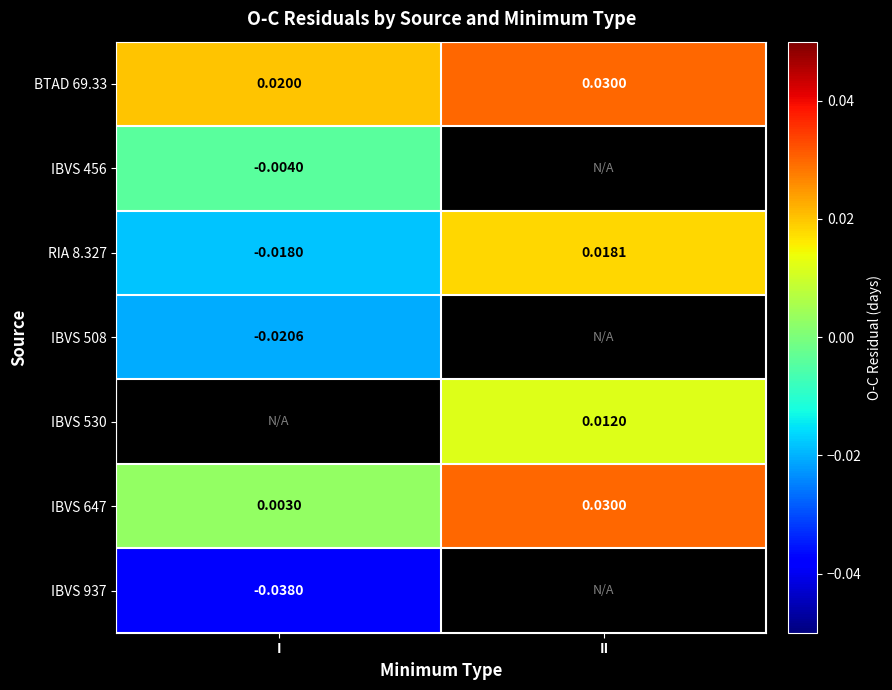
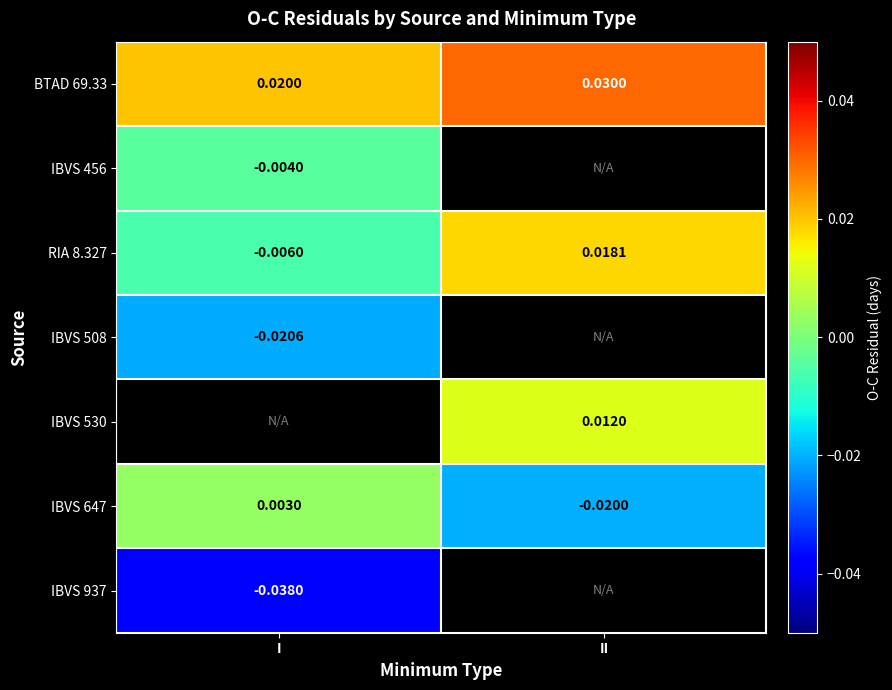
  {
    "BTAD 69.33": {
      "I": 0.0200,
      "II": 0.0300
    },
    "IBVS 456": {
      "I": -0.0040
    },
    "RIA 8.327": {
-     "I": -0.0180,
+     "I": -0.0060,
      "II": 0.0181
    },
    "IBVS 508": {
      "I": -0.0206
    },
    "IBVS 530": {
      "II": 0.0120
    },
    "IBVS 647": {
      "I": 0.0030,
-     "II": 0.0300
+     "II": -0.0200
    },
    "IBVS 937": {
      "I": -0.0380
    }
  }
